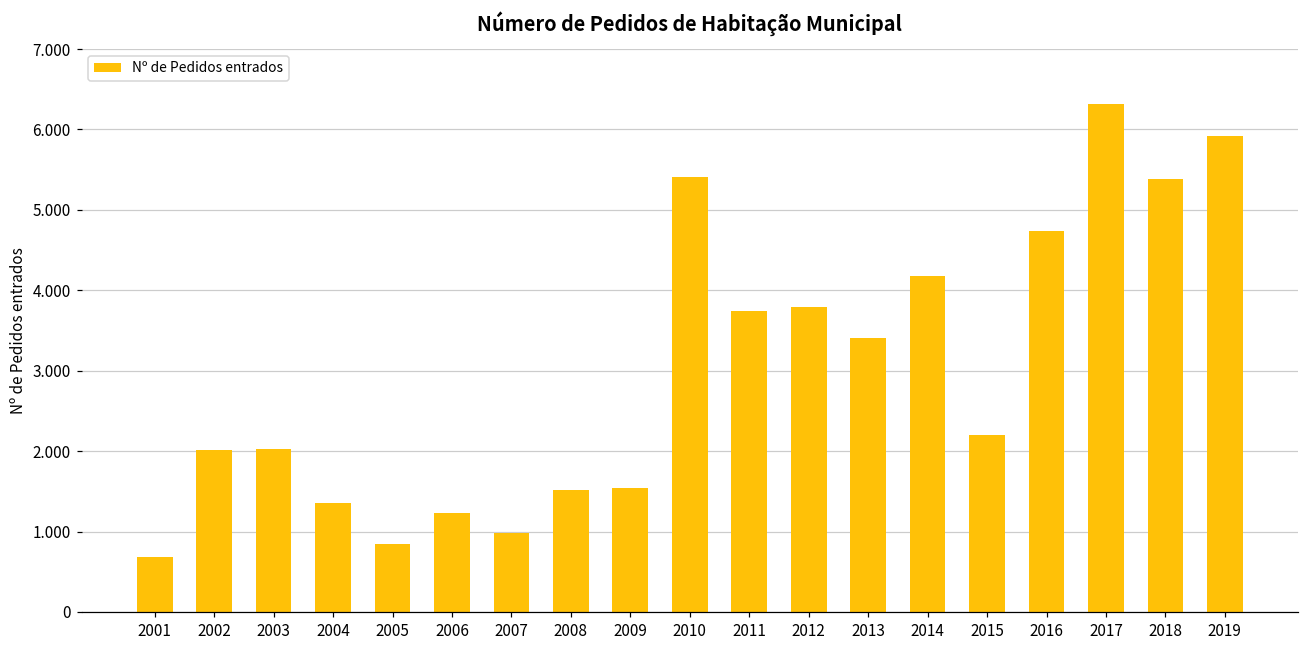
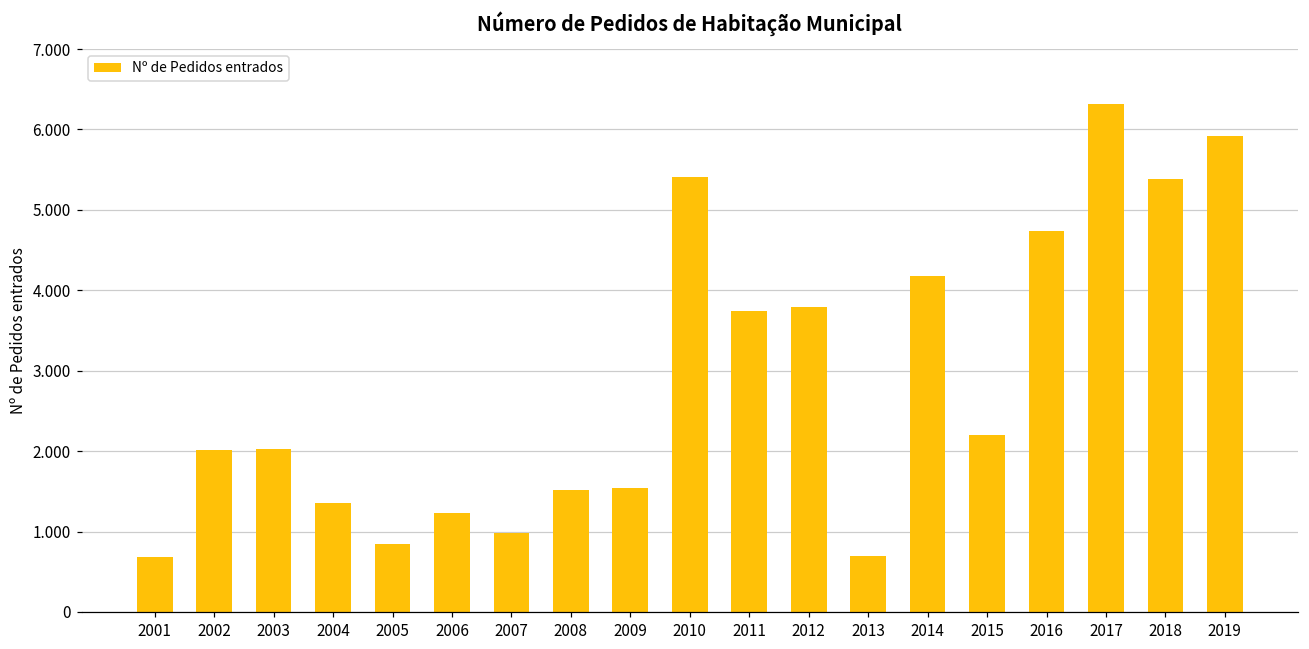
  {
    "2001": 0.7,
    "2002": 2.0,
    "2003": 2.0,
    "2004": 1.4,
    "2005": 0.8,
    "2006": 1.2,
    "2007": 1.0,
    "2008": 1.5,
    "2009": 1.5,
    "2010": 5.4,
    "2011": 3.7,
    "2012": 3.8,
-   "2013": 3.4,
+   "2013": 0.7,
    "2014": 4.2,
    "2015": 2.2,
    "2016": 4.7,
    "2017": 6.3,
    "2018": 5.4,
    "2019": 5.9
  }
